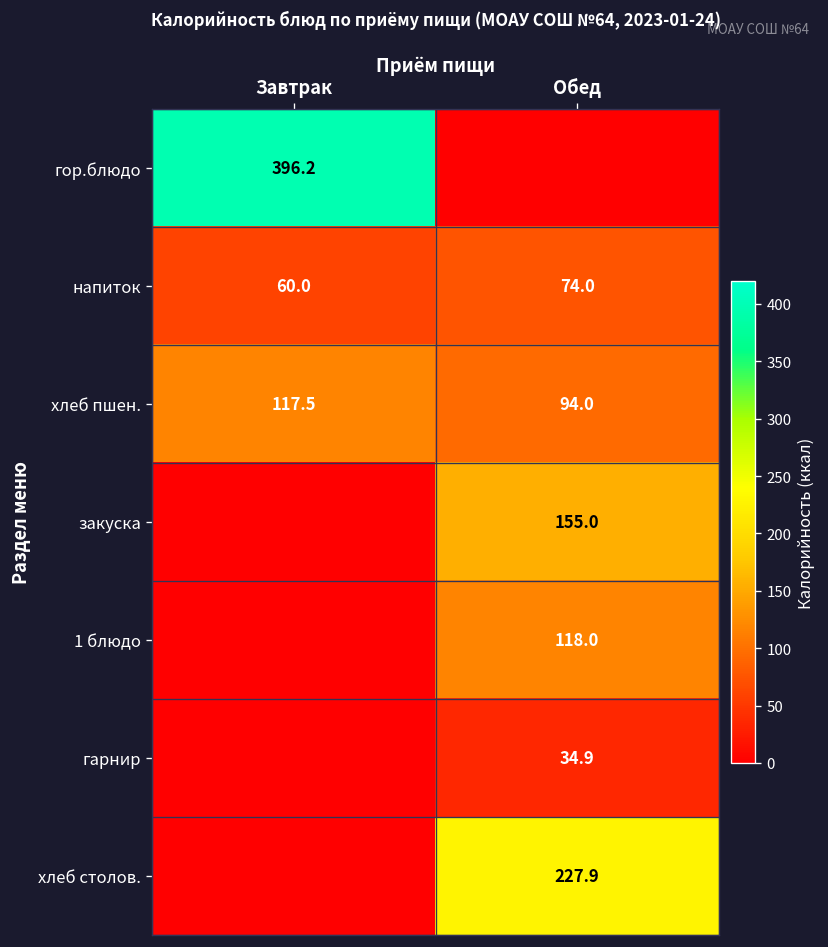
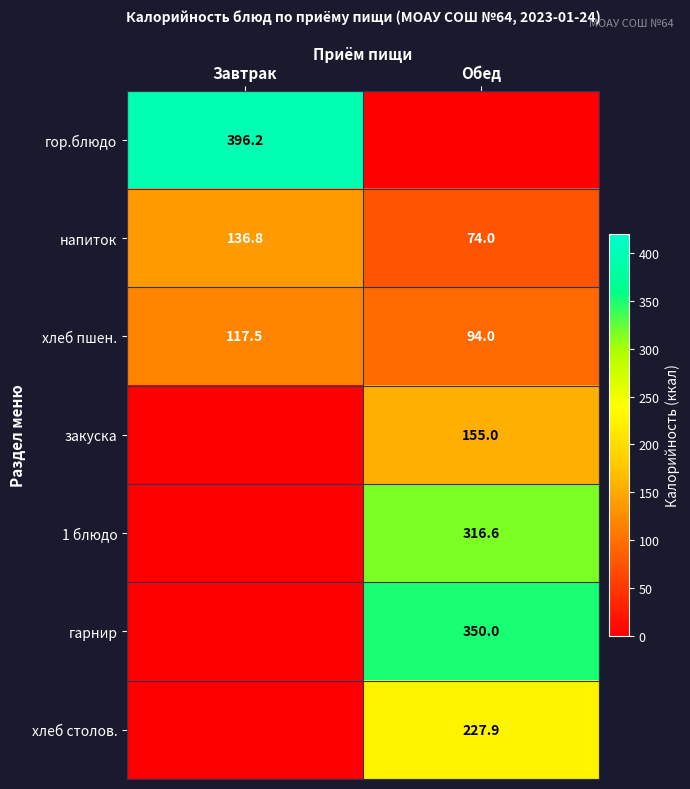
  {
    "гор.блюдо": {
      "Завтрак": 396.2
    },
    "напиток": {
-     "Завтрак": 60.0,
+     "Завтрак": 136.8,
      "Обед": 74.0
    },
    "хлеб пшен.": {
      "Завтрак": 117.5,
      "Обед": 94.0
    },
    "закуска": {
      "Обед": 155.0
    },
    "1 блюдо": {
-     "Обед": 118.0
+     "Обед": 316.6
    },
    "гарнир": {
-     "Обед": 34.9
+     "Обед": 350.0
    },
    "хлеб столов.": {
      "Обед": 227.9
    }
  }
